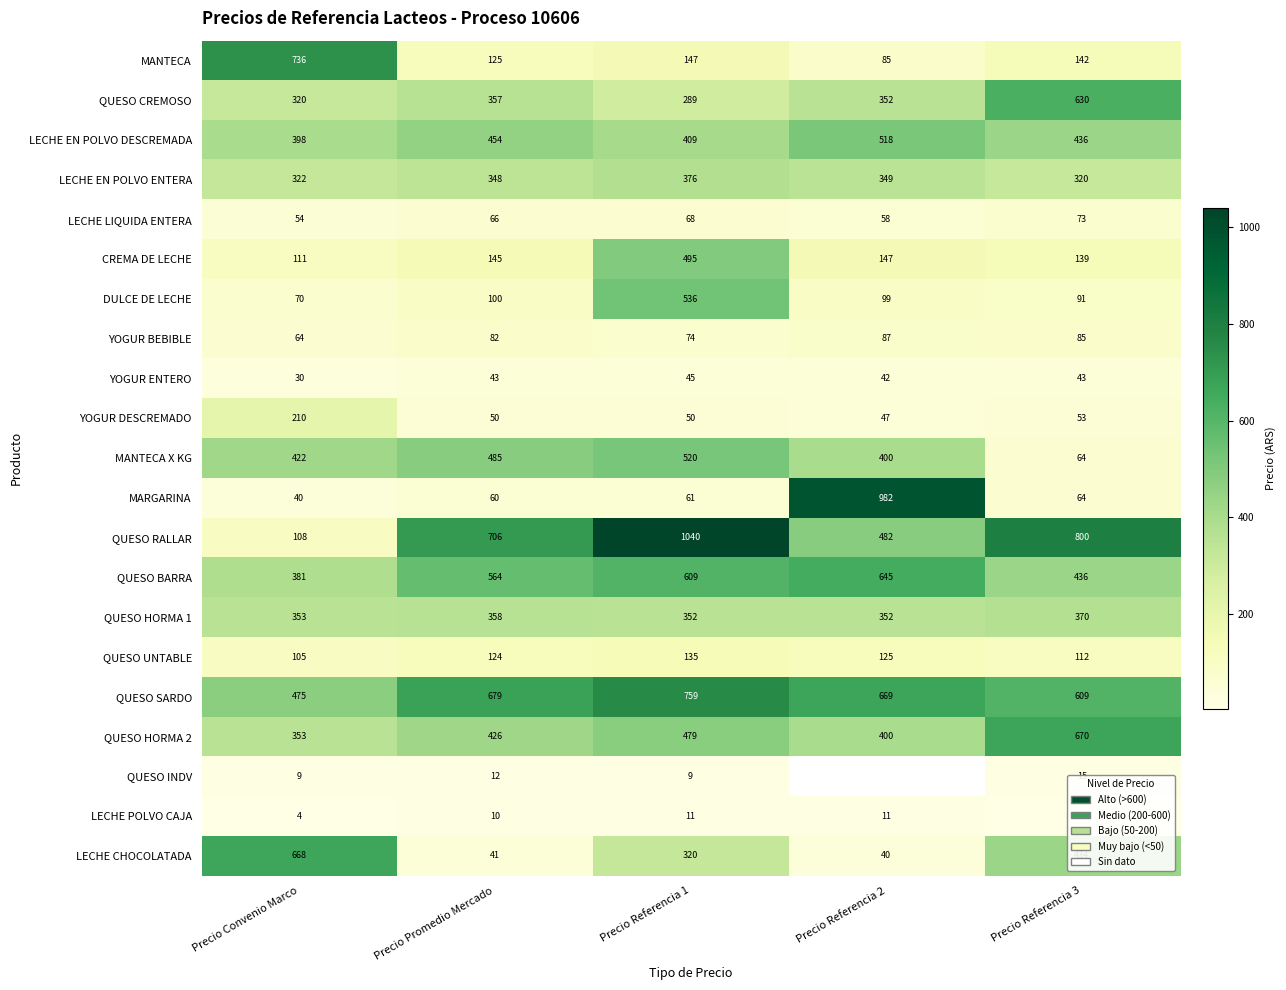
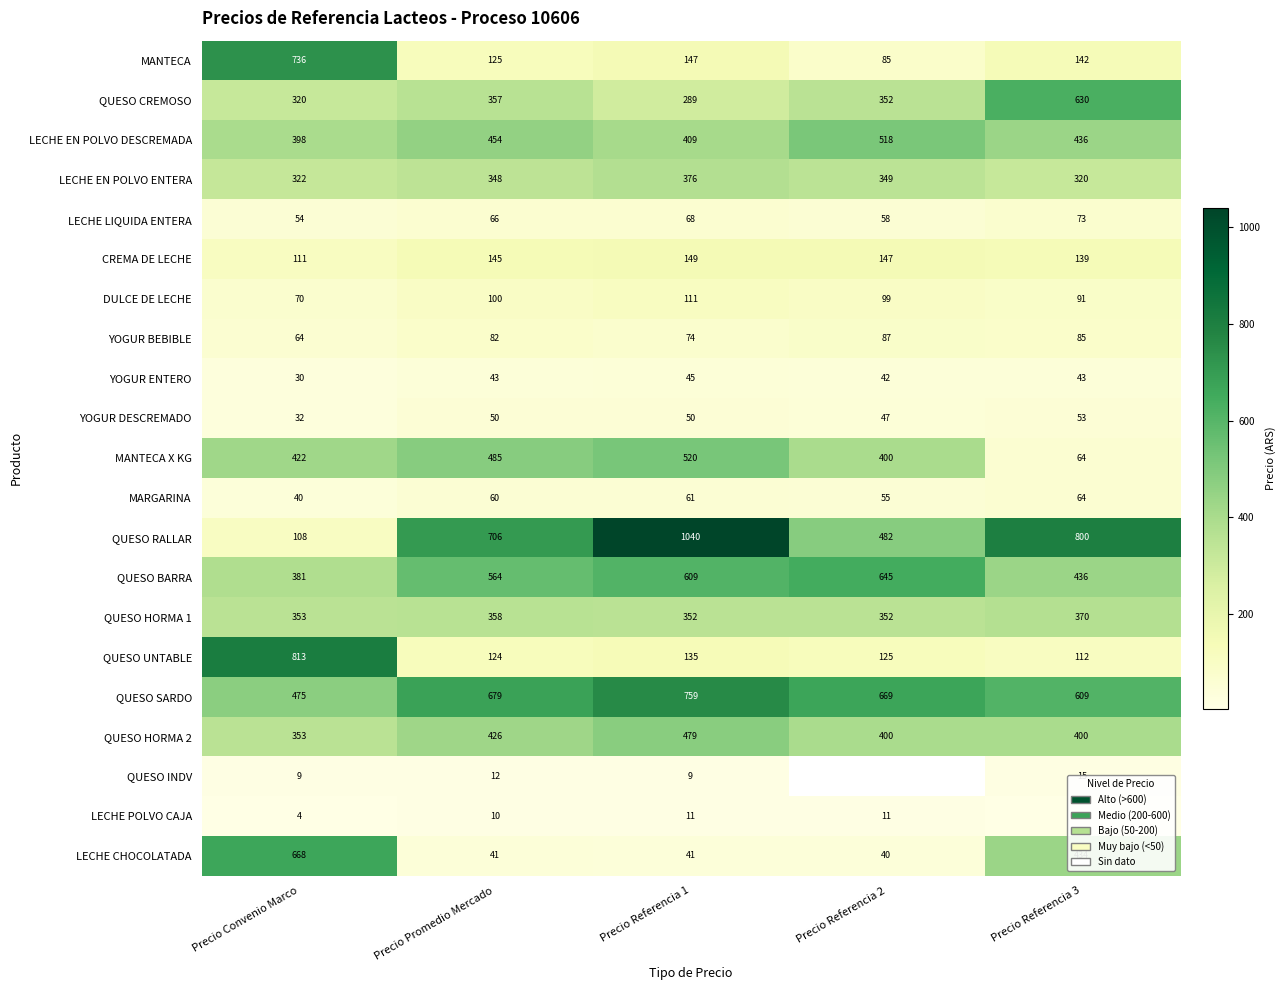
  {
    "MANTECA": {
      "Precio Convenio Marco": 736,
      "Precio Promedio Mercado": 125,
      "Precio Referencia 1": 147,
      "Precio Referencia 2": 85,
      "Precio Referencia 3": 142
    },
    "QUESO CREMOSO": {
      "Precio Convenio Marco": 320,
      "Precio Promedio Mercado": 357,
      "Precio Referencia 1": 289,
      "Precio Referencia 2": 352,
      "Precio Referencia 3": 630
    },
    "LECHE EN POLVO DESCREMADA": {
      "Precio Convenio Marco": 398,
      "Precio Promedio Mercado": 454,
      "Precio Referencia 1": 409,
      "Precio Referencia 2": 518,
      "Precio Referencia 3": 436
    },
    "LECHE EN POLVO ENTERA": {
      "Precio Convenio Marco": 322,
      "Precio Promedio Mercado": 348,
      "Precio Referencia 1": 376,
      "Precio Referencia 2": 349,
      "Precio Referencia 3": 320
    },
    "LECHE LIQUIDA ENTERA": {
      "Precio Convenio Marco": 54,
      "Precio Promedio Mercado": 66,
      "Precio Referencia 1": 68,
      "Precio Referencia 2": 58,
      "Precio Referencia 3": 73
    },
    "CREMA DE LECHE": {
      "Precio Convenio Marco": 111,
      "Precio Promedio Mercado": 145,
-     "Precio Referencia 1": 495,
+     "Precio Referencia 1": 149,
      "Precio Referencia 2": 147,
      "Precio Referencia 3": 139
    },
    "DULCE DE LECHE": {
      "Precio Convenio Marco": 70,
      "Precio Promedio Mercado": 100,
-     "Precio Referencia 1": 536,
+     "Precio Referencia 1": 111,
      "Precio Referencia 2": 99,
      "Precio Referencia 3": 91
    },
    "YOGUR BEBIBLE": {
      "Precio Convenio Marco": 64,
      "Precio Promedio Mercado": 82,
      "Precio Referencia 1": 74,
      "Precio Referencia 2": 87,
      "Precio Referencia 3": 85
    },
    "YOGUR ENTERO": {
      "Precio Convenio Marco": 30,
      "Precio Promedio Mercado": 43,
      "Precio Referencia 1": 45,
      "Precio Referencia 2": 42,
      "Precio Referencia 3": 43
    },
    "YOGUR DESCREMADO": {
-     "Precio Convenio Marco": 210,
+     "Precio Convenio Marco": 32,
      "Precio Promedio Mercado": 50,
      "Precio Referencia 1": 50,
      "Precio Referencia 2": 47,
      "Precio Referencia 3": 53
    },
    "MANTECA X KG": {
      "Precio Convenio Marco": 422,
      "Precio Promedio Mercado": 485,
      "Precio Referencia 1": 520,
      "Precio Referencia 2": 400,
      "Precio Referencia 3": 64
    },
    "MARGARINA": {
      "Precio Convenio Marco": 40,
      "Precio Promedio Mercado": 60,
      "Precio Referencia 1": 61,
-     "Precio Referencia 2": 982,
+     "Precio Referencia 2": 55,
      "Precio Referencia 3": 64
    },
    "QUESO RALLAR": {
      "Precio Convenio Marco": 108,
      "Precio Promedio Mercado": 706,
      "Precio Referencia 1": 1040,
      "Precio Referencia 2": 482,
      "Precio Referencia 3": 800
    },
    "QUESO BARRA": {
      "Precio Convenio Marco": 381,
      "Precio Promedio Mercado": 564,
      "Precio Referencia 1": 609,
      "Precio Referencia 2": 645,
      "Precio Referencia 3": 436
    },
    "QUESO HORMA 1": {
      "Precio Convenio Marco": 353,
      "Precio Promedio Mercado": 358,
      "Precio Referencia 1": 352,
      "Precio Referencia 2": 352,
      "Precio Referencia 3": 370
    },
    "QUESO UNTABLE": {
-     "Precio Convenio Marco": 105,
+     "Precio Convenio Marco": 813,
      "Precio Promedio Mercado": 124,
      "Precio Referencia 1": 135,
      "Precio Referencia 2": 125,
      "Precio Referencia 3": 112
    },
    "QUESO SARDO": {
      "Precio Convenio Marco": 475,
      "Precio Promedio Mercado": 679,
      "Precio Referencia 1": 759,
      "Precio Referencia 2": 669,
      "Precio Referencia 3": 609
    },
    "QUESO HORMA 2": {
      "Precio Convenio Marco": 353,
      "Precio Promedio Mercado": 426,
      "Precio Referencia 1": 479,
      "Precio Referencia 2": 400,
-     "Precio Referencia 3": 670
+     "Precio Referencia 3": 400
    },
    "QUESO INDV": {
      "Precio Convenio Marco": 9,
      "Precio Promedio Mercado": 12,
      "Precio Referencia 1": 9
    },
    "LECHE POLVO CAJA": {
      "Precio Convenio Marco": 4,
      "Precio Promedio Mercado": 10,
      "Precio Referencia 1": 11,
      "Precio Referencia 2": 11
    },
    "LECHE CHOCOLATADA": {
      "Precio Convenio Marco": 668,
      "Precio Promedio Mercado": 41,
-     "Precio Referencia 1": 320,
+     "Precio Referencia 1": 41,
      "Precio Referencia 2": 40
    }
  }
